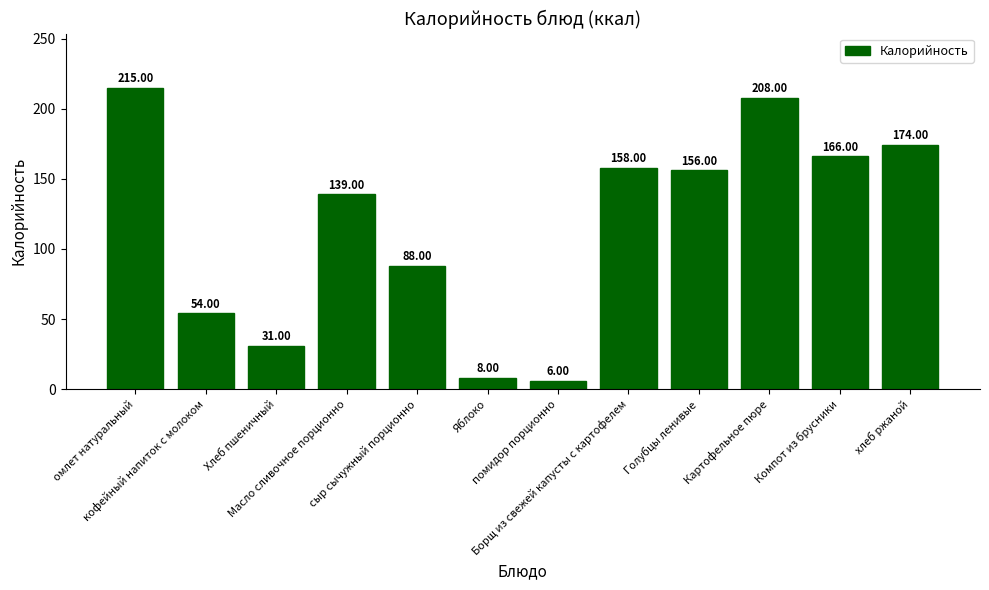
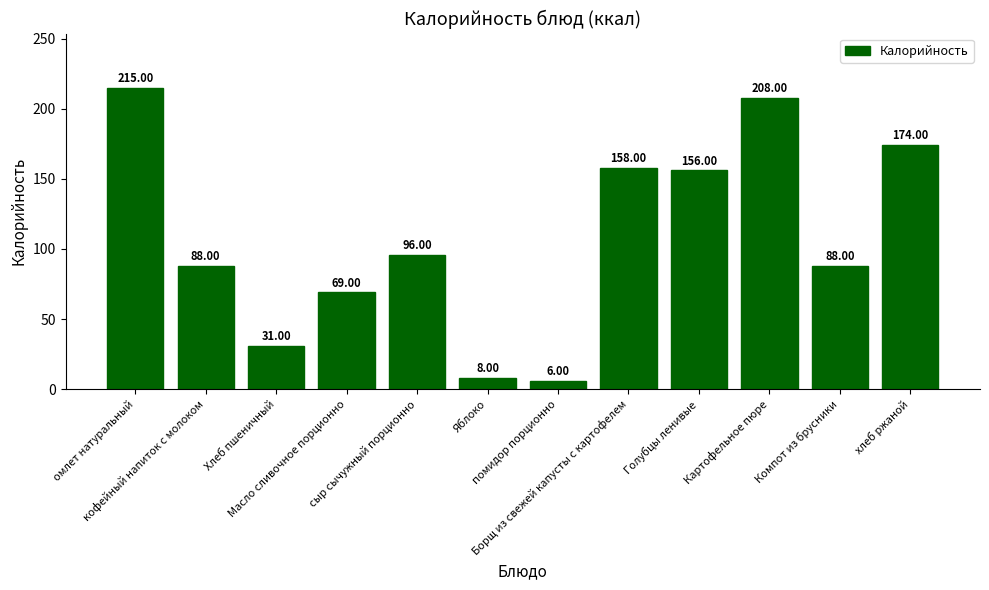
  {
    "омлет натуральный": 215.00,
-   "кофейный напиток с молоком": 54.00,
+   "кофейный напиток с молоком": 88.00,
    "Хлеб пшеничный": 31.00,
-   "Масло сливочное порционно": 139.00,
-   "сыр сычужный порционно": 88.00,
+   "Масло сливочное порционно": 69.00,
+   "сыр сычужный порционно": 96.00,
    "Яблоко": 8.00,
    "помидор порционно": 6.00,
    "Борщ из свежей капусты с картофелем": 158.00,
    "Голубцы ленивые": 156.00,
    "Картофельное пюре": 208.00,
-   "Компот из брусники": 166.00,
+   "Компот из брусники": 88.00,
    "хлеб ржаной": 174.00
  }
